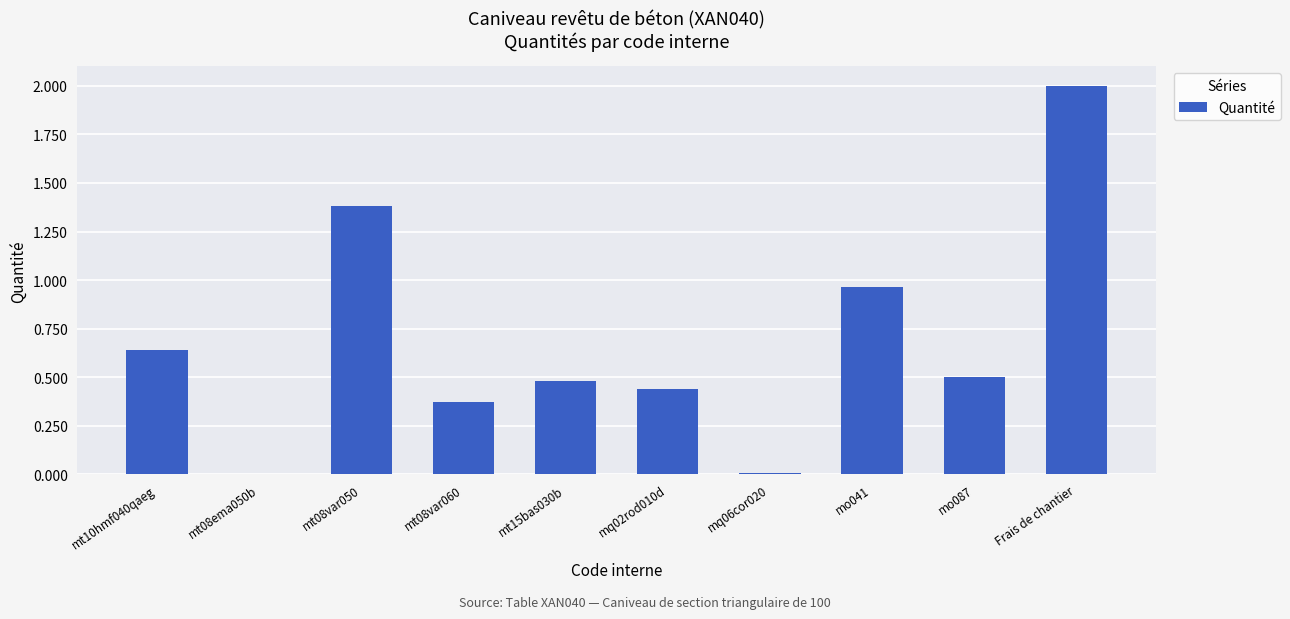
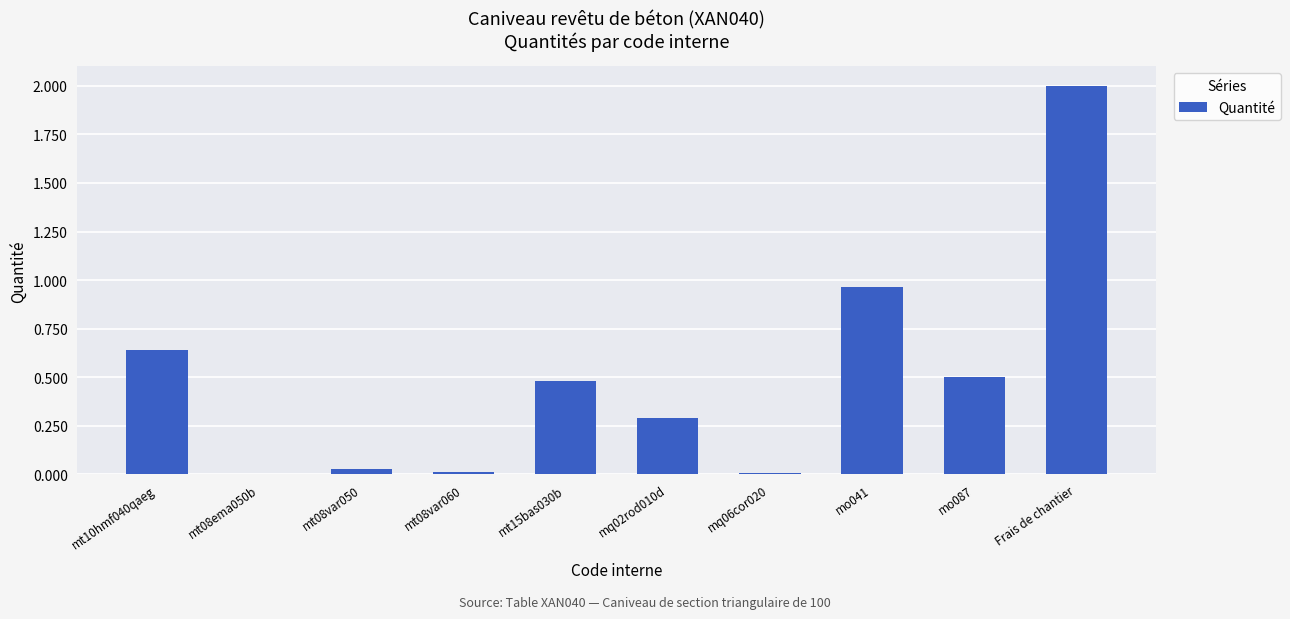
  {
    "mt10hmf040qaeg": 0.64,
-   "mt08var050": 1.38,
-   "mt08var060": 0.37,
+   "mt08var050": 0.03,
+   "mt08var060": 0.01,
    "mt15bas030b": 0.48,
-   "mq02rod010d": 0.44,
+   "mq02rod010d": 0.29,
    "mo041": 0.97,
    "mo087": 0.50,
    "Frais de chantier": 2.00
  }
